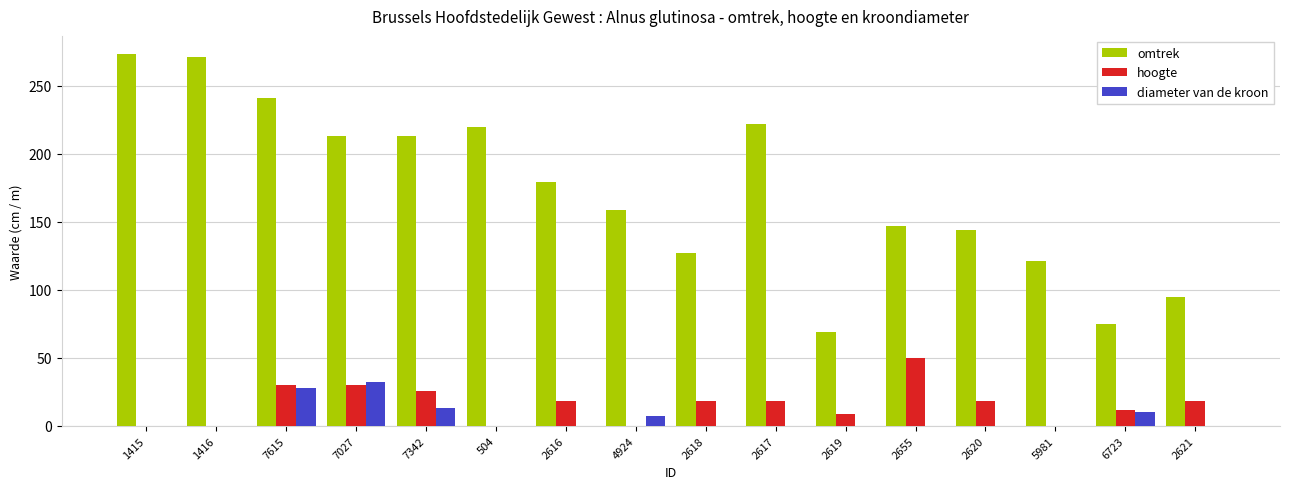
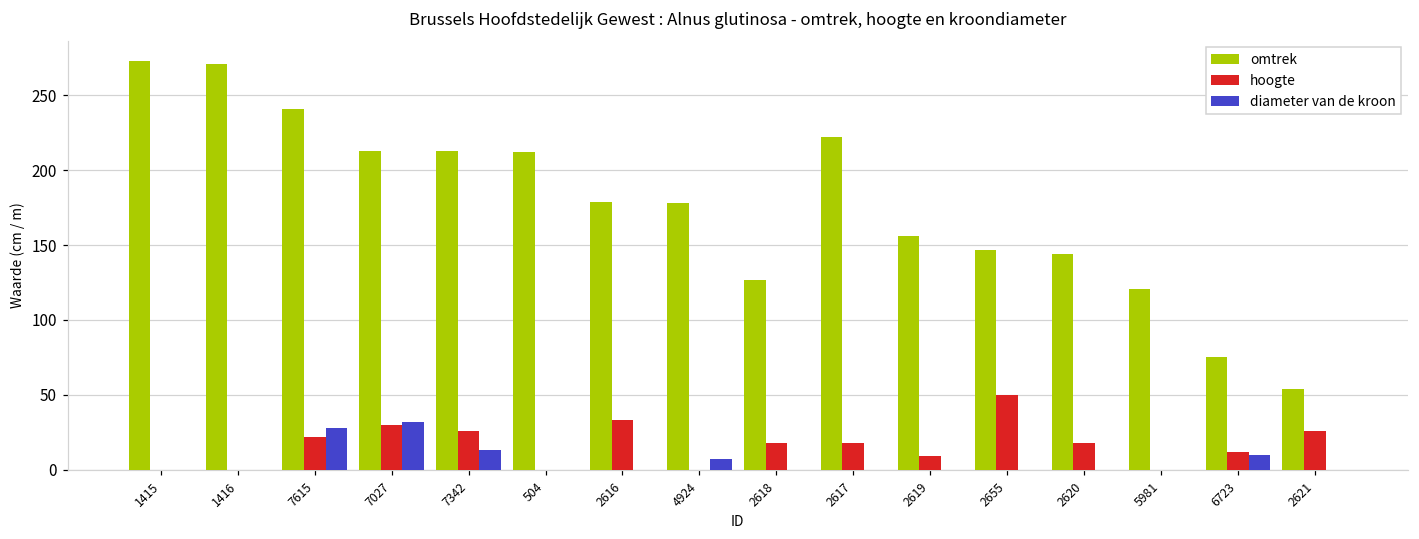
  {
    "omtrek": {
      "1415": 273,
      "1416": 271,
      "7615": 241,
      "7027": 213,
      "7342": 213,
-     "504": 220,
+     "504": 212,
      "2616": 179,
-     "4924": 159,
+     "4924": 178,
      "2618": 127,
      "2617": 222,
-     "2619": 69,
+     "2619": 156,
      "2655": 147,
      "2620": 144,
      "5981": 121,
      "6723": 75,
-     "2621": 95
+     "2621": 54
    },
    "hoogte": {
      "1415": 0,
      "1416": 0,
-     "7615": 30,
+     "7615": 22,
      "7027": 30,
      "7342": 26,
      "504": 0,
-     "2616": 18,
+     "2616": 33,
      "4924": 0,
      "2618": 18,
      "2617": 18,
      "2619": 9,
      "2655": 50,
      "2620": 18,
      "5981": 0,
      "6723": 12,
-     "2621": 18
+     "2621": 26
    },
    "diameter van de kroon": {
      "1415": 0,
      "1416": 0,
      "7615": 28,
      "7027": 32,
      "7342": 13,
      "504": 0,
      "2616": 0,
      "4924": 7,
      "2618": 0,
      "2617": 0,
      "2619": 0,
      "2655": 0,
      "2620": 0,
      "5981": 0,
      "6723": 10,
      "2621": 0
    }
  }
